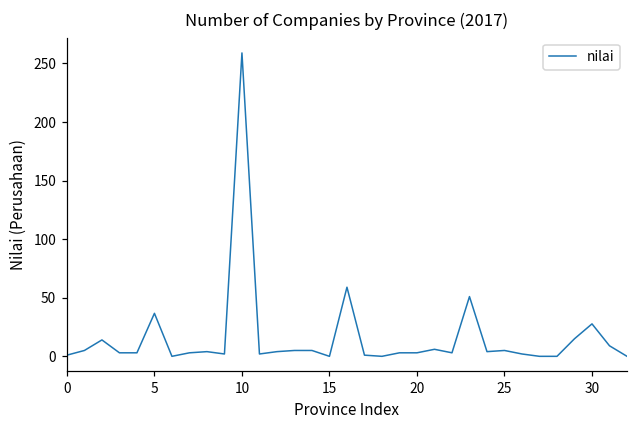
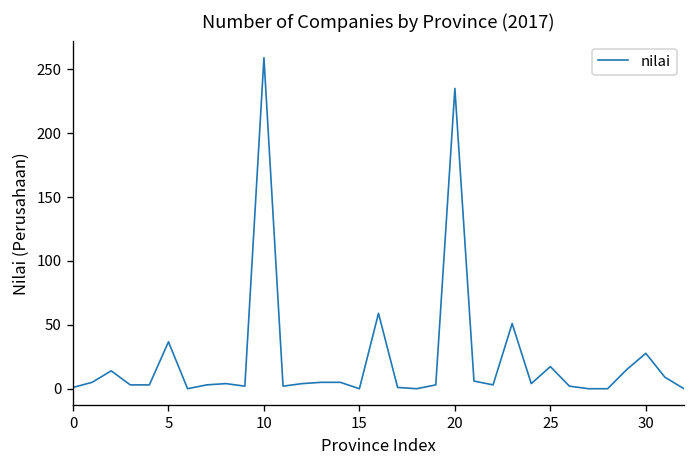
  {
    "0": 1,
    "5": 37,
    "10": 259,
    "15": 0,
-   "20": 3,
-   "25": 5,
+   "20": 235,
+   "25": 17,
    "30": 28
  }
